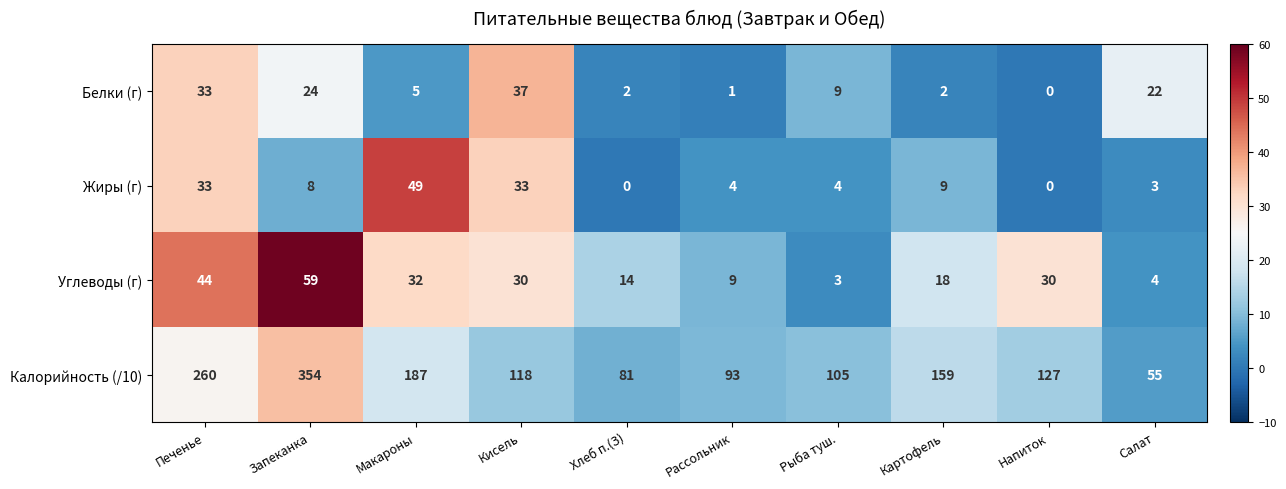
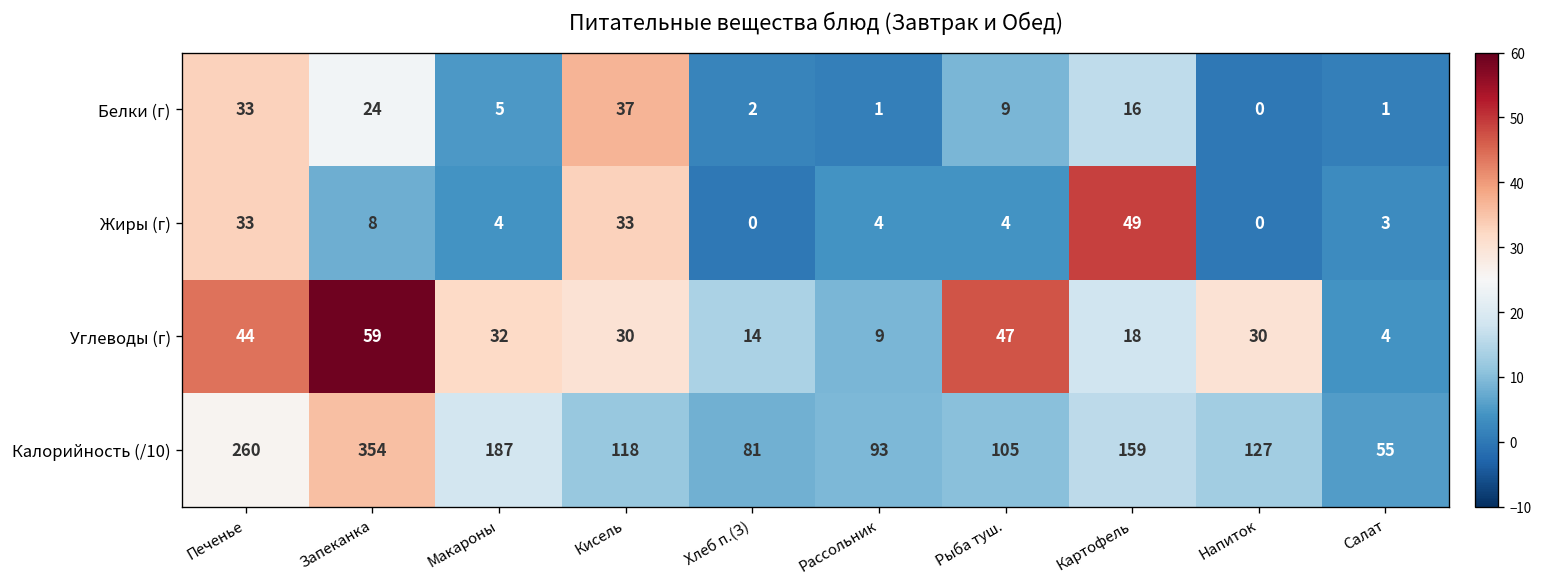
  {
    "Белки (г)": {
      "Печенье": 33,
      "Запеканка": 24,
      "Макароны": 5,
      "Кисель": 37,
      "Хлеб п.(З)": 2,
      "Рассольник": 1,
      "Рыба туш.": 9,
-     "Картофель": 2,
+     "Картофель": 16,
      "Напиток": 0,
-     "Салат": 22
+     "Салат": 1
    },
    "Жиры (г)": {
      "Печенье": 33,
      "Запеканка": 8,
-     "Макароны": 49,
+     "Макароны": 4,
      "Кисель": 33,
      "Хлеб п.(З)": 0,
      "Рассольник": 4,
      "Рыба туш.": 4,
-     "Картофель": 9,
+     "Картофель": 49,
      "Напиток": 0,
      "Салат": 3
    },
    "Углеводы (г)": {
      "Печенье": 44,
      "Запеканка": 59,
      "Макароны": 32,
      "Кисель": 30,
      "Хлеб п.(З)": 14,
      "Рассольник": 9,
-     "Рыба туш.": 3,
+     "Рыба туш.": 47,
      "Картофель": 18,
      "Напиток": 30,
      "Салат": 4
    },
    "Калорийность (/10)": {
      "Печенье": 260,
      "Запеканка": 354,
      "Макароны": 187,
      "Кисель": 118,
      "Хлеб п.(З)": 81,
      "Рассольник": 93,
      "Рыба туш.": 105,
      "Картофель": 159,
      "Напиток": 127,
      "Салат": 55
    }
  }
